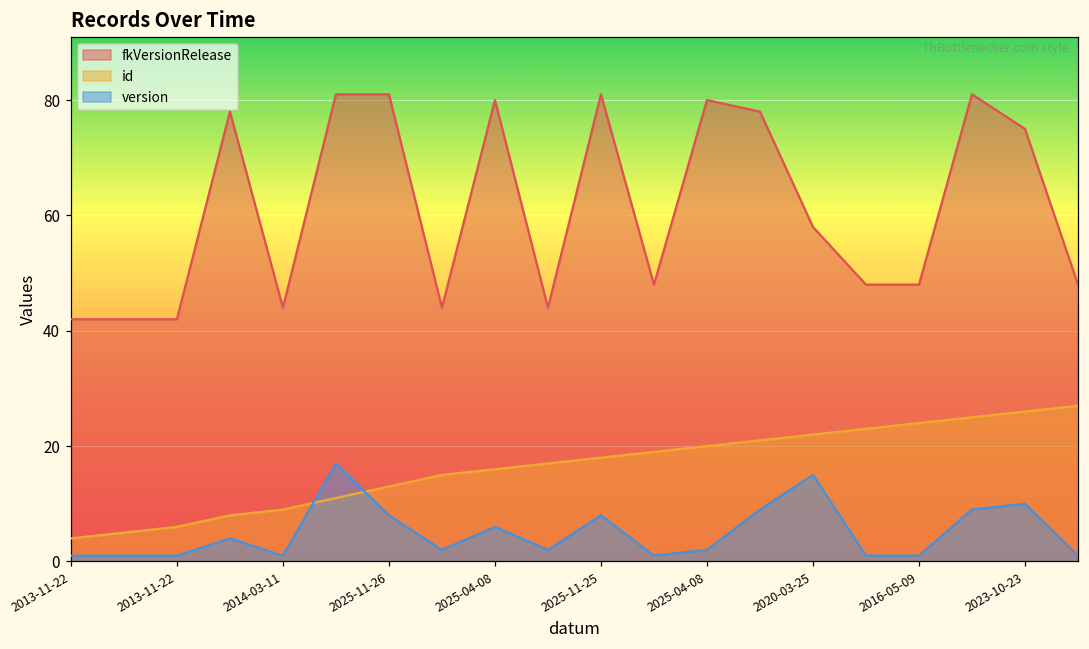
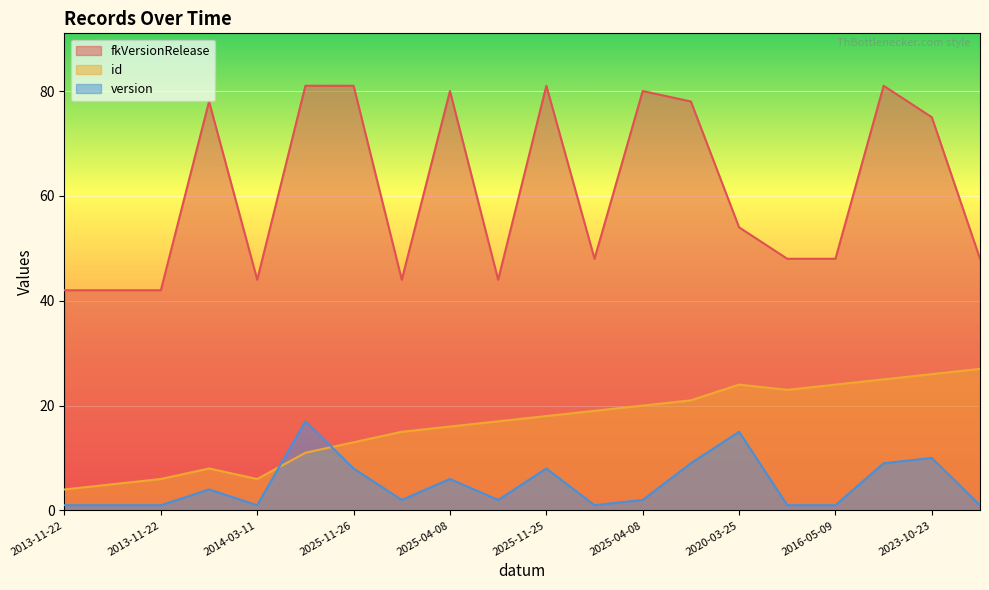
  {
    "fkVersionRelease": {
      "2014-03-11": 44,
-     "2020-03-25": 58,
+     "2020-03-25": 54,
      "2023-10-23": 75
    },
    "id": {
-     "2014-03-11": 9,
-     "2020-03-25": 22,
+     "2014-03-11": 6,
+     "2020-03-25": 24,
      "2023-10-23": 26
    },
    "version": {
      "2014-03-11": 1,
      "2020-03-25": 15,
      "2023-10-23": 10
    }
  }
